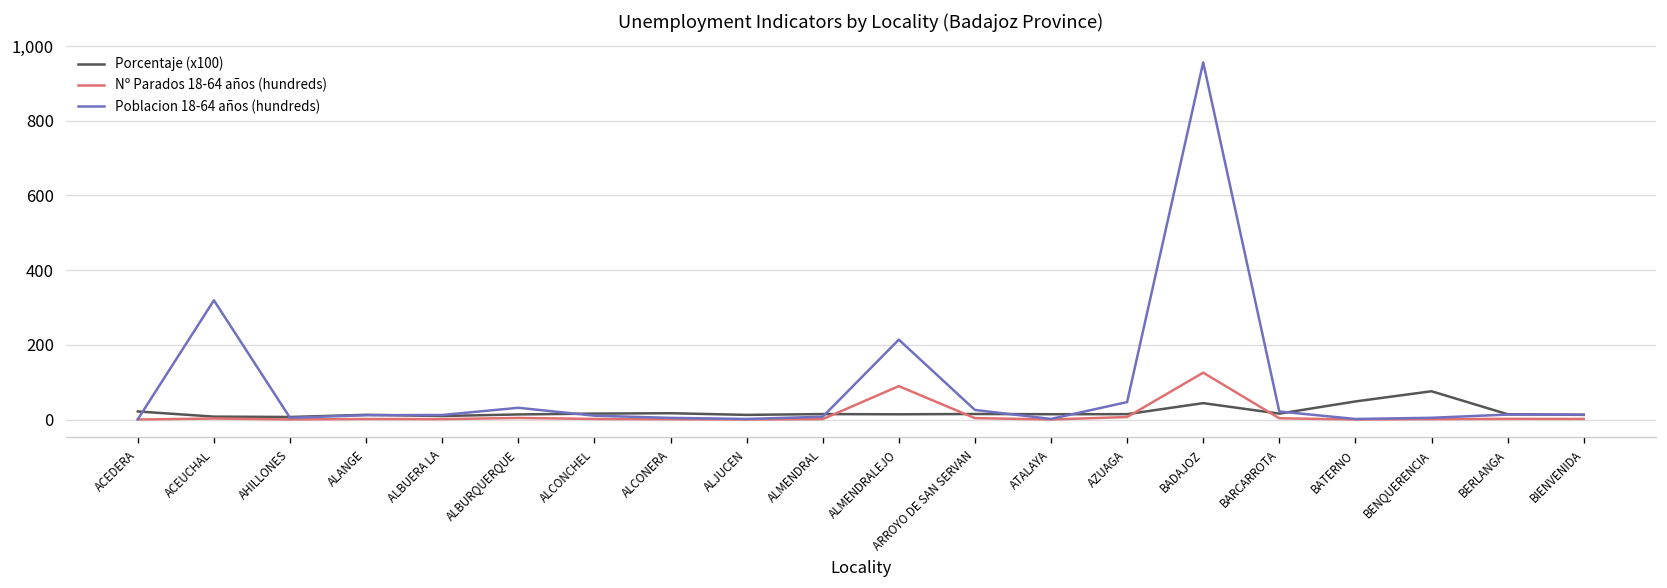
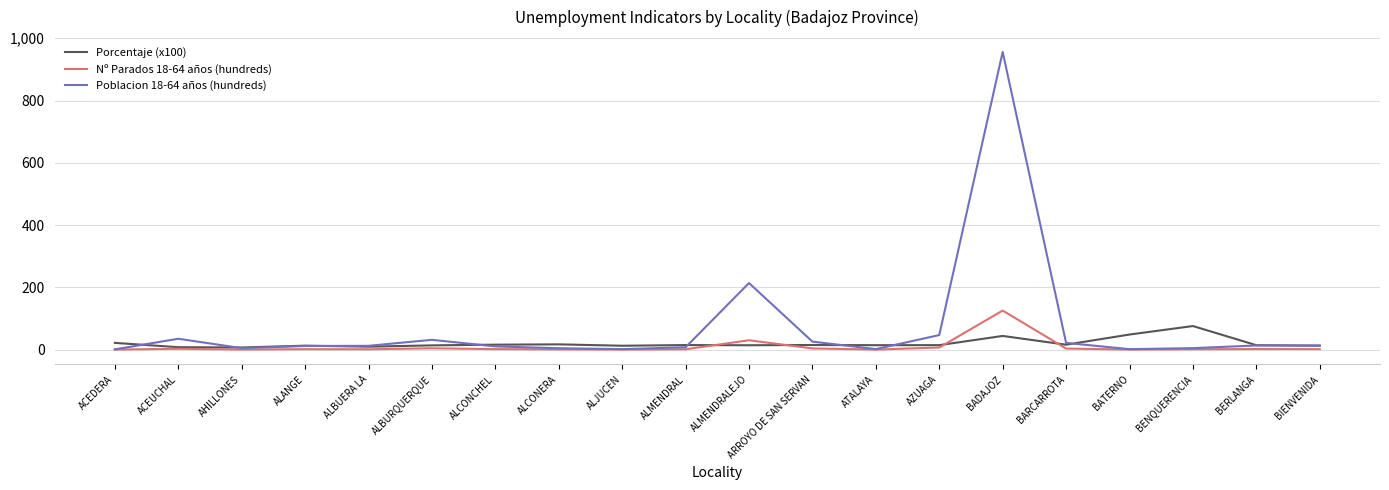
  {
    "Porcentaje (x100)": {
      "ACEDERA": 20,
      "ALBURQUERQUE": 10,
      "ALCONERA": 20,
      "ALJUCEN": 10,
      "ALMENDRALEJO": 10,
      "ARROYO DE SAN SERVAN": 10,
      "ATALAYA": 10,
      "BADAJOZ": 40,
      "BATERNO": 50,
      "BENQUERENCIA": 80
    },
    "Nº Parados 18-64 años (hundreds)": {
      "ALANGE": 0,
      "ALBUERA LA": 0,
      "ALBURQUERQUE": 0,
      "ALCONCHEL": 0,
-     "ALMENDRALEJO": 90,
+     "ALMENDRALEJO": 30,
      "ARROYO DE SAN SERVAN": 0,
      "BADAJOZ": 130,
      "BARCARROTA": 0,
      "BERLANGA": 0,
      "BIENVENIDA": 0
    },
    "Poblacion 18-64 años (hundreds)": {
-     "ACEUCHAL": 320,
+     "ACEUCHAL": 30,
      "ALBURQUERQUE": 30,
      "ALMENDRALEJO": 210,
      "ARROYO DE SAN SERVAN": 30,
      "AZUAGA": 50,
      "BADAJOZ": 960
    }
  }
